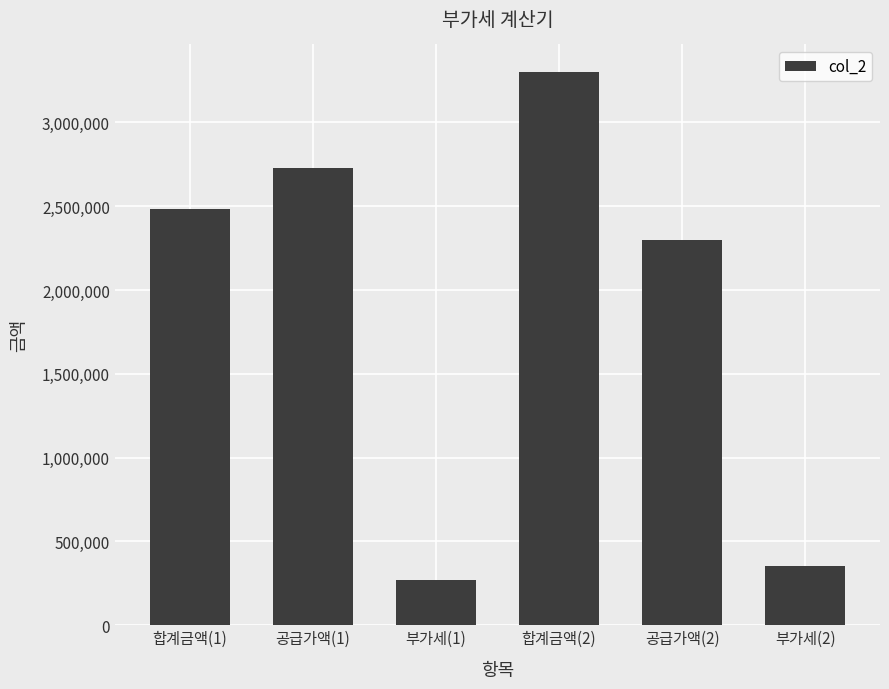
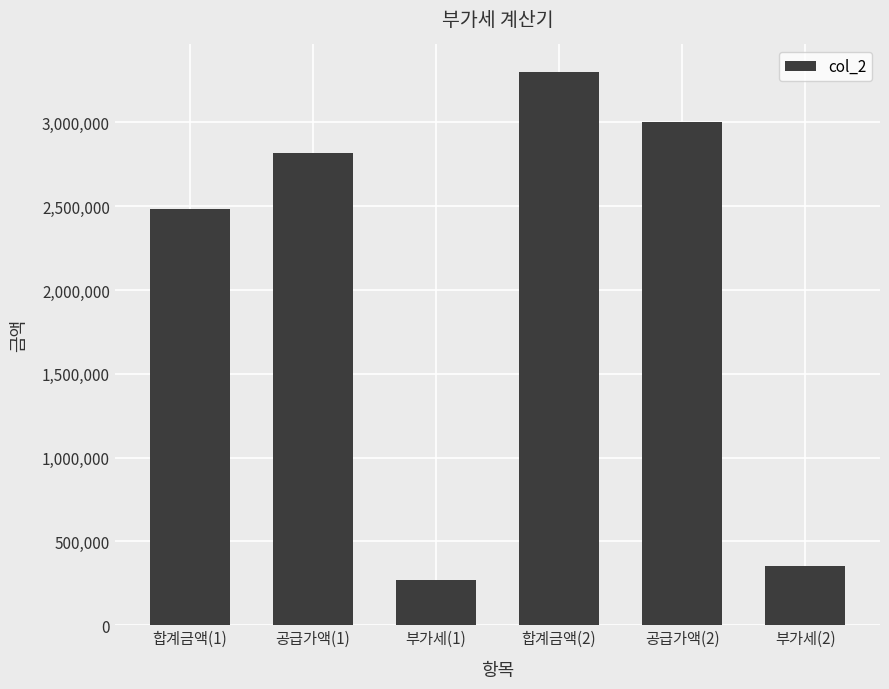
  {
    "합계금액(1)": "2,490,000",
-   "공급가액(1)": "2,730,000",
+   "공급가액(1)": "2,820,000",
    "부가세(1)": "270,000",
    "합계금액(2)": "3,300,000",
-   "공급가액(2)": "2,300,000",
+   "공급가액(2)": "3,000,000",
    "부가세(2)": "350,000"
  }
